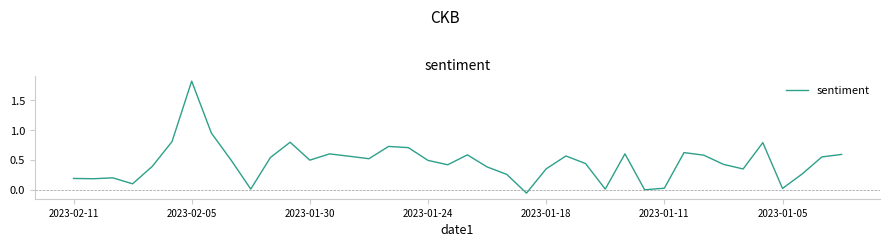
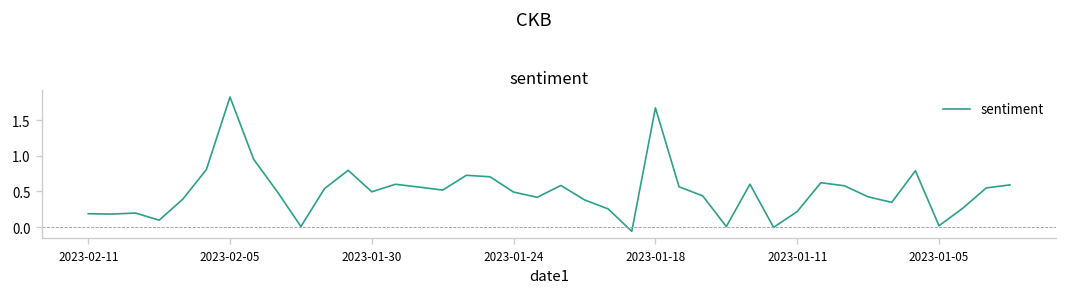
  {
    "2023-02-11": 0.2,
    "2023-02-05": 1.8,
    "2023-01-30": 0.5,
    "2023-01-24": 0.5,
-   "2023-01-18": 0.3,
-   "2023-01-11": 0.0,
+   "2023-01-18": 1.7,
+   "2023-01-11": 0.2,
    "2023-01-05": 0.0
  }
